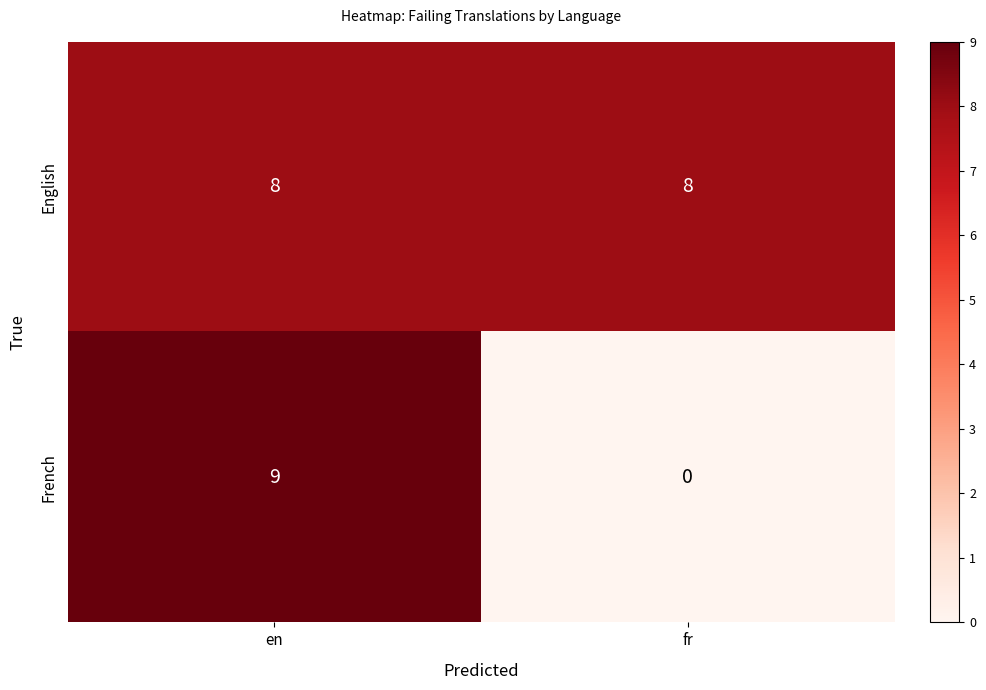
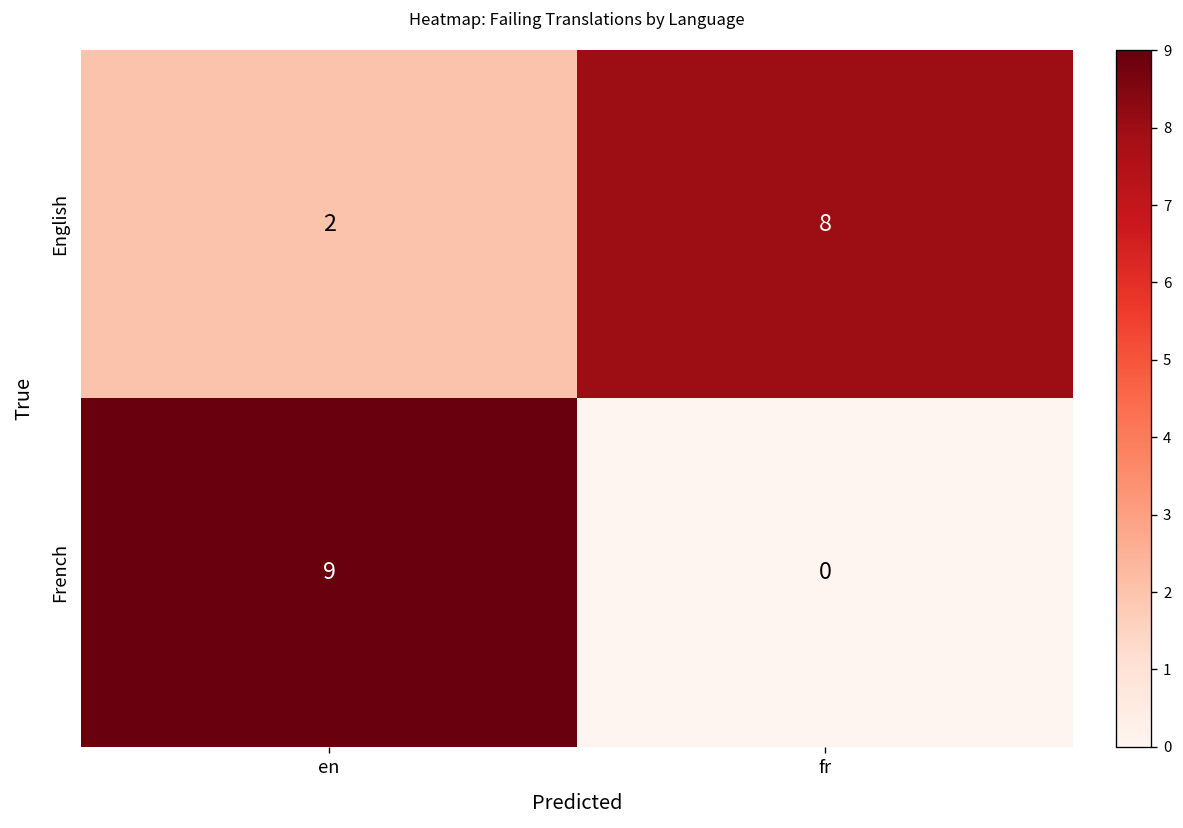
  {
    "English": {
-     "en": 8,
+     "en": 2,
      "fr": 8
    },
    "French": {
      "en": 9,
      "fr": 0
    }
  }
